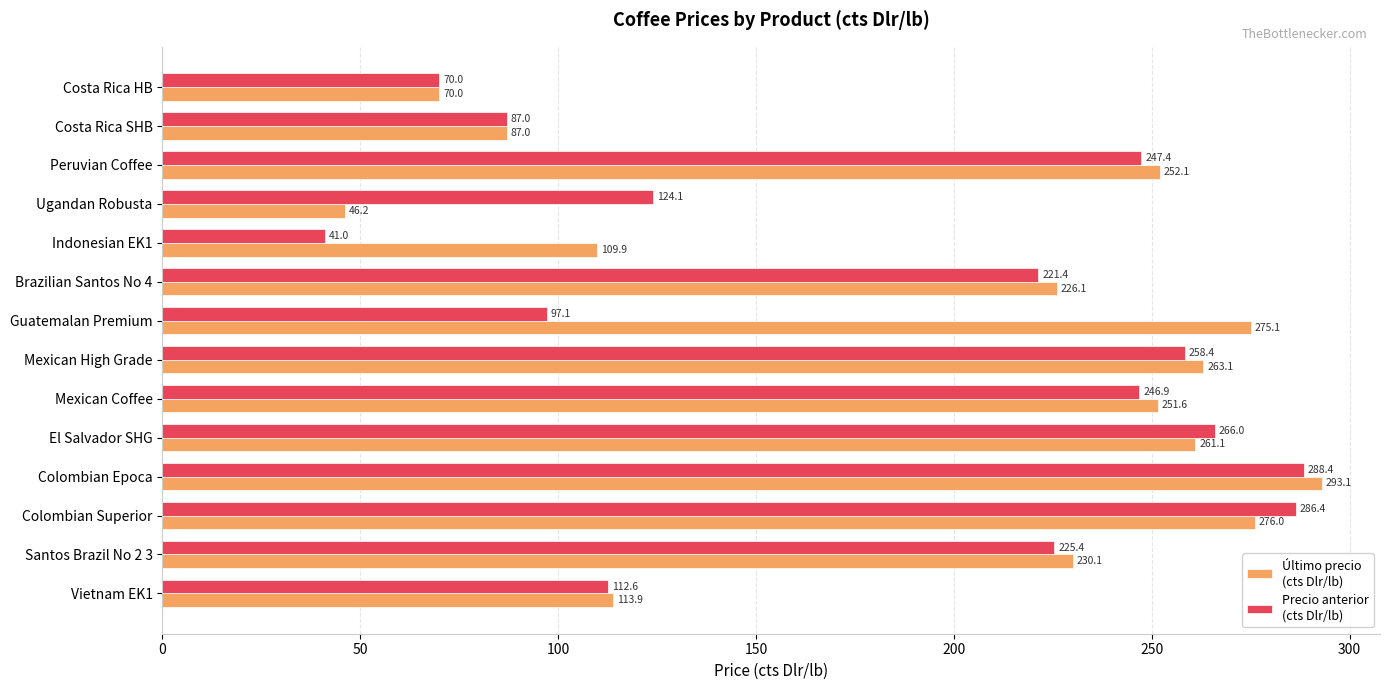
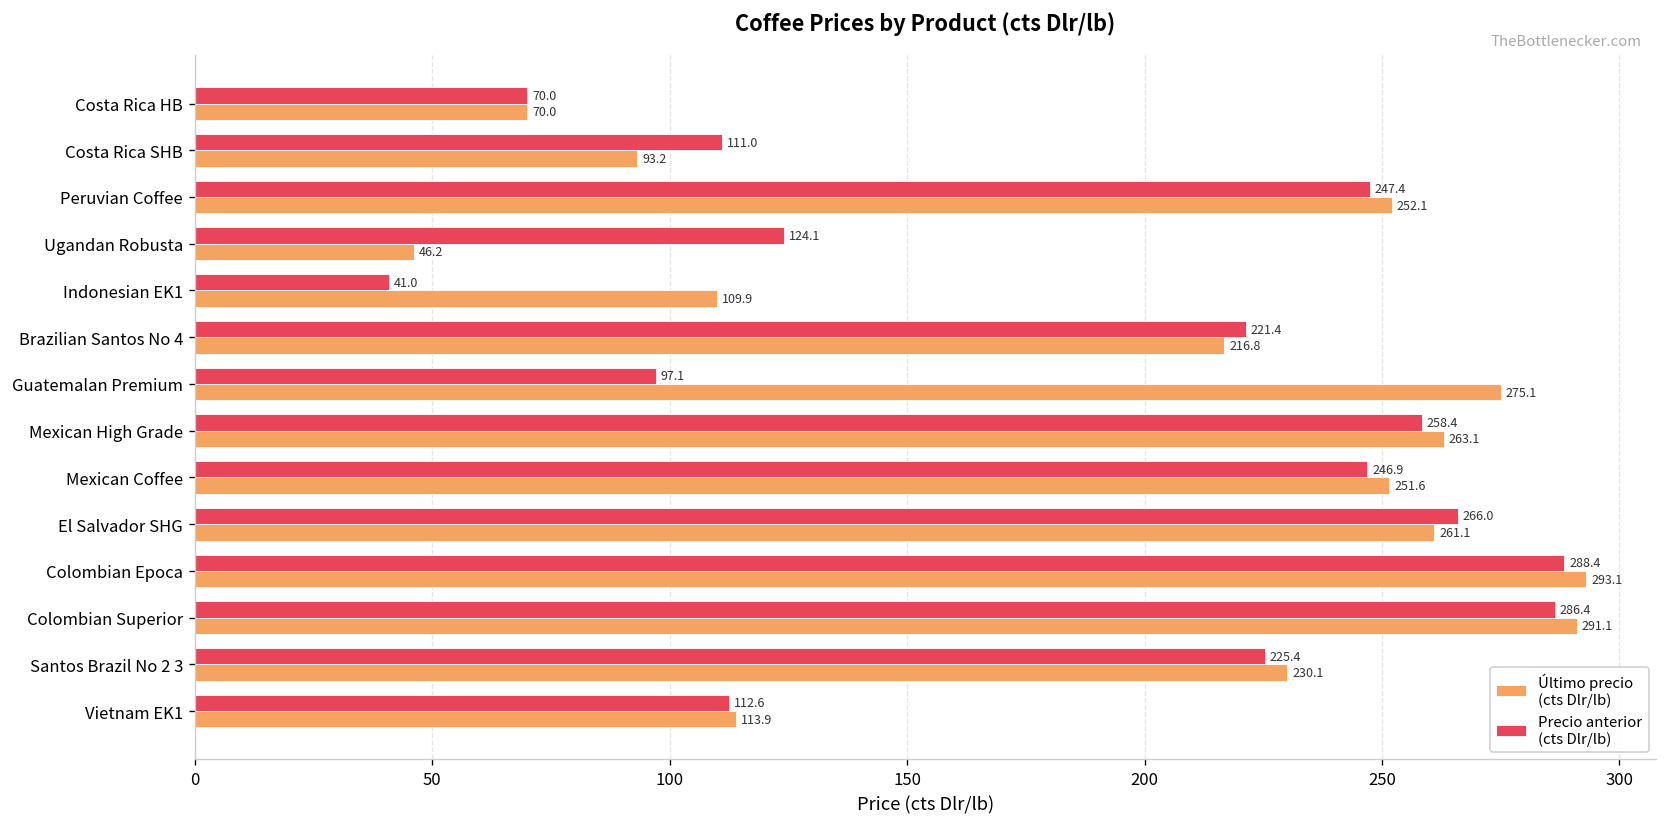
  {
    "Último precio (cts Dlr/lb)": {
      "Costa Rica HB": 70.0,
-     "Costa Rica SHB": 87.0,
+     "Costa Rica SHB": 93.2,
      "Peruvian Coffee": 252.1,
      "Ugandan Robusta": 46.2,
      "Indonesian EK1": 109.9,
-     "Brazilian Santos No 4": 226.1,
+     "Brazilian Santos No 4": 216.8,
      "Guatemalan Premium": 275.1,
      "Mexican High Grade": 263.1,
      "Mexican Coffee": 251.6,
      "El Salvador SHG": 261.1,
      "Colombian Epoca": 293.1,
-     "Colombian Superior": 276.0,
+     "Colombian Superior": 291.1,
      "Santos Brazil No 2 3": 230.1,
      "Vietnam EK1": 113.9
    },
    "Precio anterior (cts Dlr/lb)": {
      "Costa Rica HB": 70.0,
-     "Costa Rica SHB": 87.0,
+     "Costa Rica SHB": 111.0,
      "Peruvian Coffee": 247.4,
      "Ugandan Robusta": 124.1,
      "Indonesian EK1": 41.0,
      "Brazilian Santos No 4": 221.4,
      "Guatemalan Premium": 97.1,
      "Mexican High Grade": 258.4,
      "Mexican Coffee": 246.9,
      "El Salvador SHG": 266.0,
      "Colombian Epoca": 288.4,
      "Colombian Superior": 286.4,
      "Santos Brazil No 2 3": 225.4,
      "Vietnam EK1": 112.6
    }
  }
